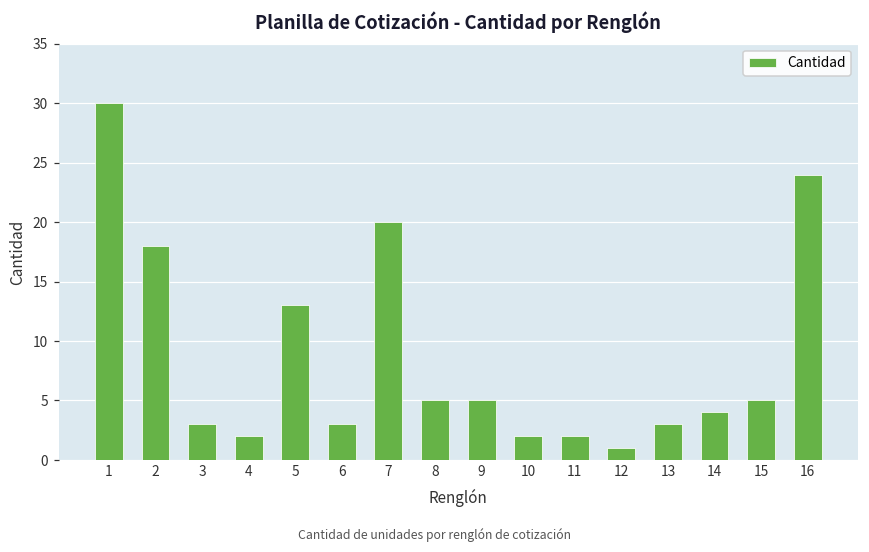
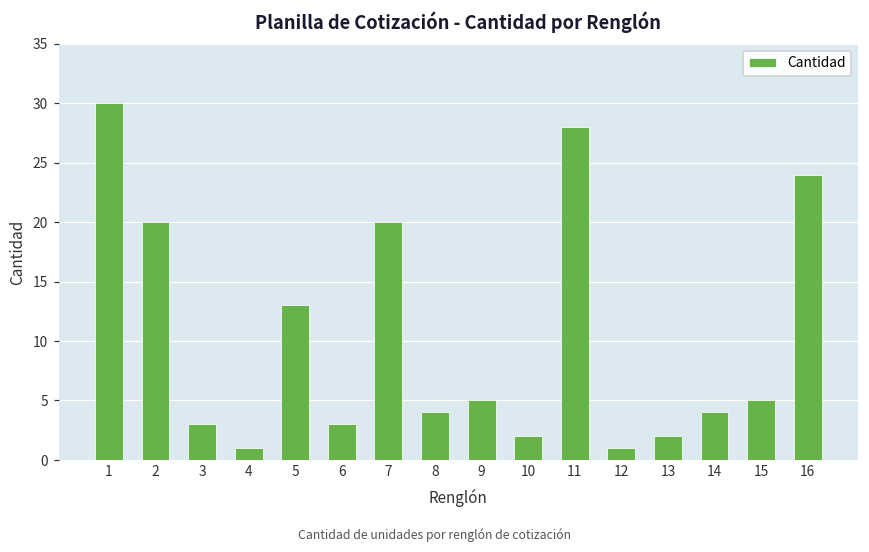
  {
    "1": 30,
-   "2": 18,
+   "2": 20,
    "3": 3,
-   "4": 2,
+   "4": 1,
    "5": 13,
    "6": 3,
    "7": 20,
-   "8": 5,
+   "8": 4,
    "9": 5,
    "10": 2,
-   "11": 2,
+   "11": 28,
    "12": 1,
-   "13": 3,
+   "13": 2,
    "14": 4,
    "15": 5,
    "16": 24
  }
